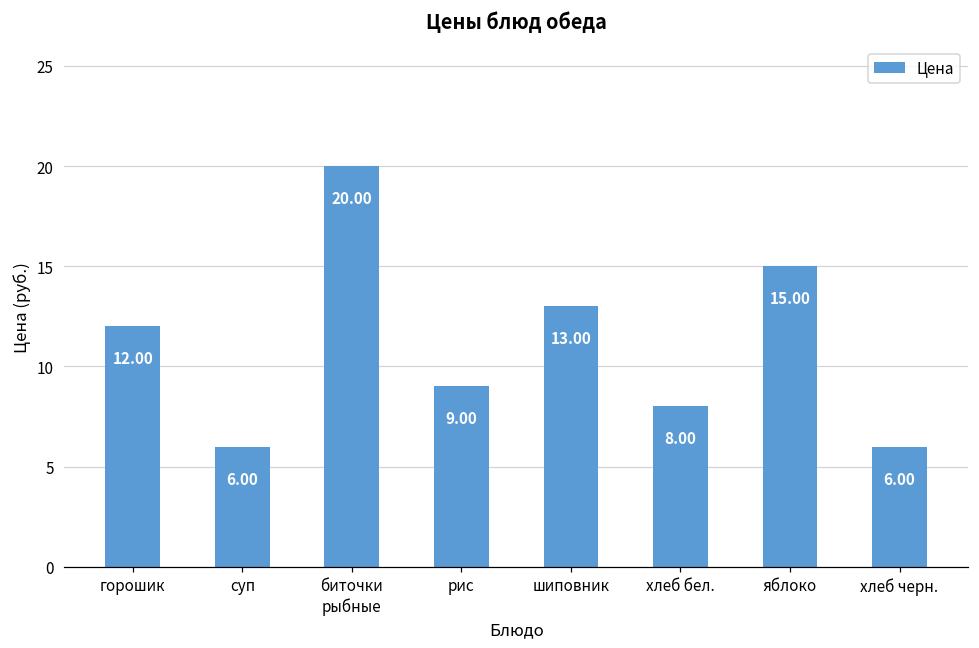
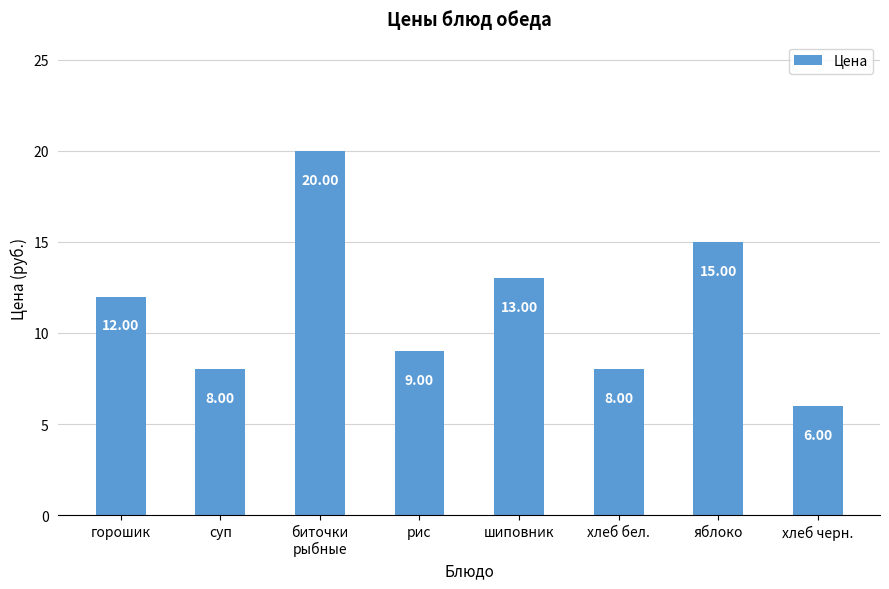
  {
    "горошик": 12.00,
-   "суп": 6.00,
+   "суп": 8.00,
    "биточки рыбные": 20.00,
    "рис": 9.00,
    "шиповник": 13.00,
    "хлеб бел.": 8.00,
    "яблоко": 15.00,
    "хлеб черн.": 6.00
  }
